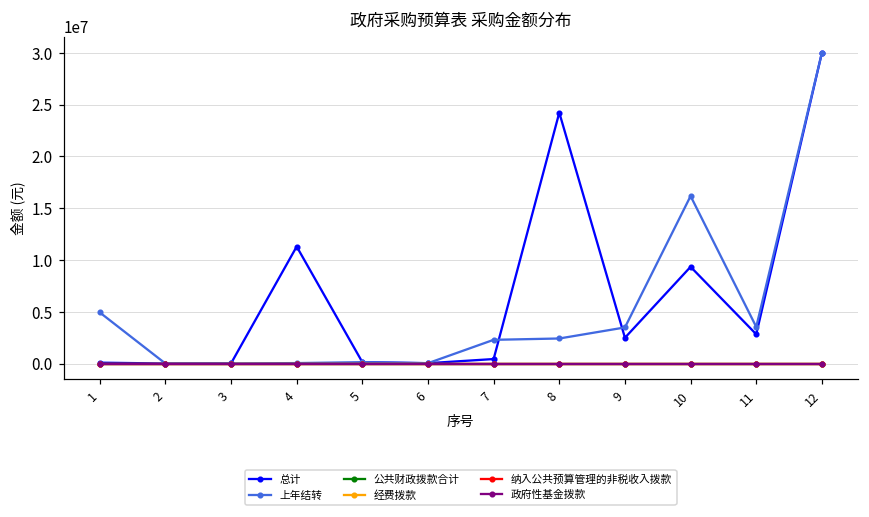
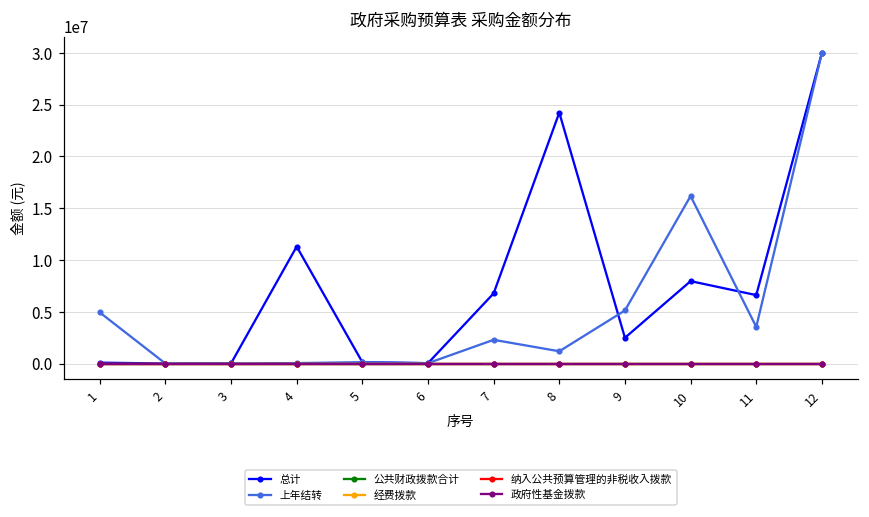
  {
    "总计": {
      "4": 11000000,
-     "7": 0,
+     "7": 7000000,
      "8": 24000000,
      "9": 3000000,
-     "10": 9000000,
-     "11": 3000000
+     "10": 8000000,
+     "11": 7000000
    },
    "上年结转": {
      "1": 5000000,
      "7": 2000000,
-     "8": 2000000,
-     "9": 4000000,
+     "8": 1000000,
+     "9": 5000000,
      "10": 16000000,
      "11": 4000000
    },
    "政府性基金拨款": {
      "7": 0,
      "8": 0,
      "9": 0,
      "10": 0,
      "11": 0,
      "12": 0
    }
  }
